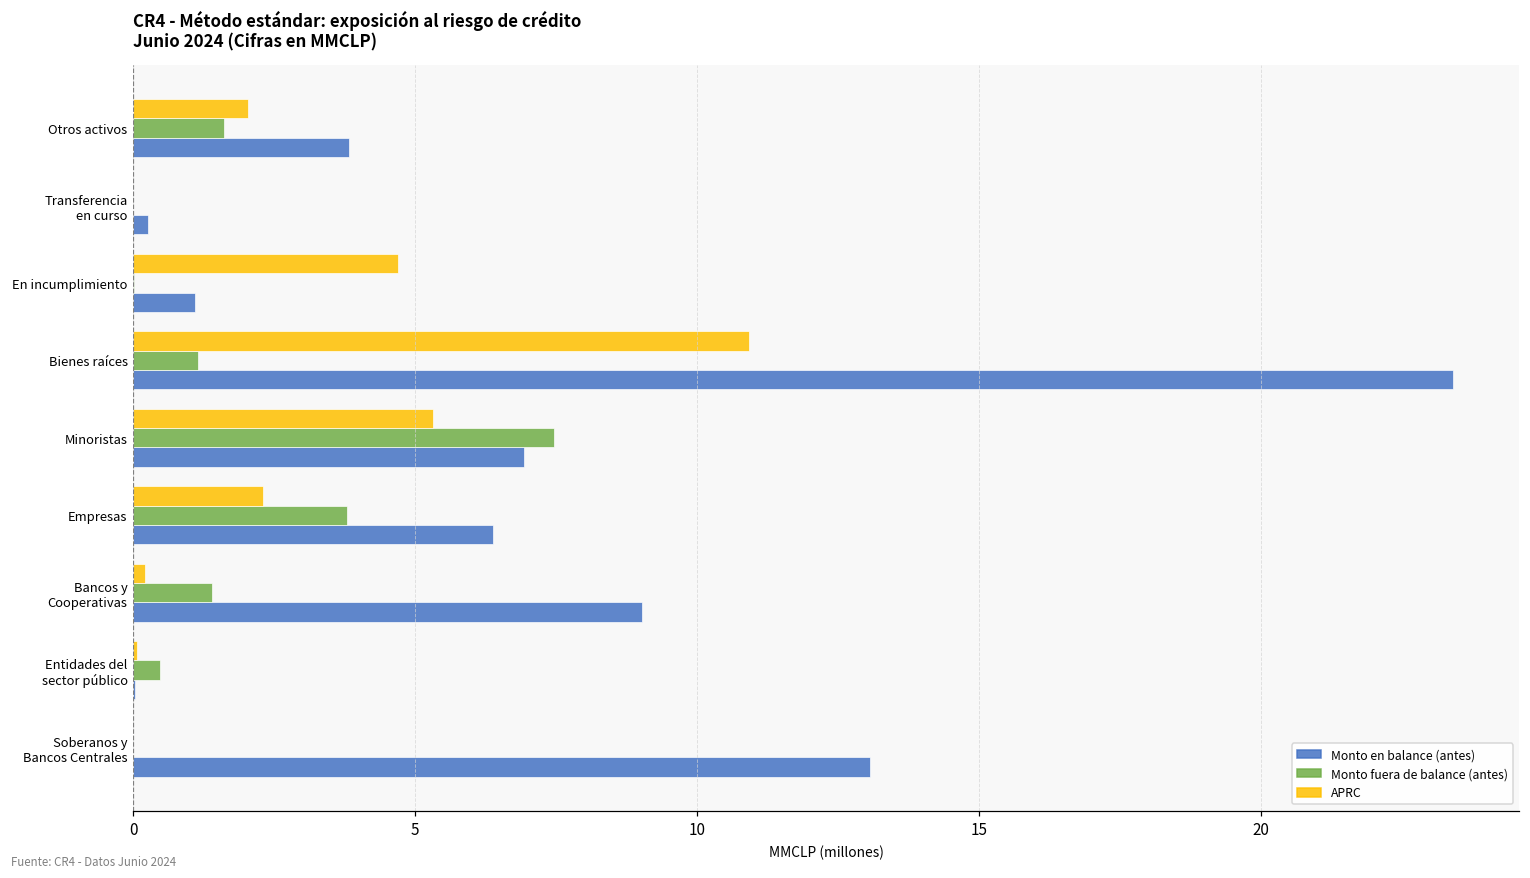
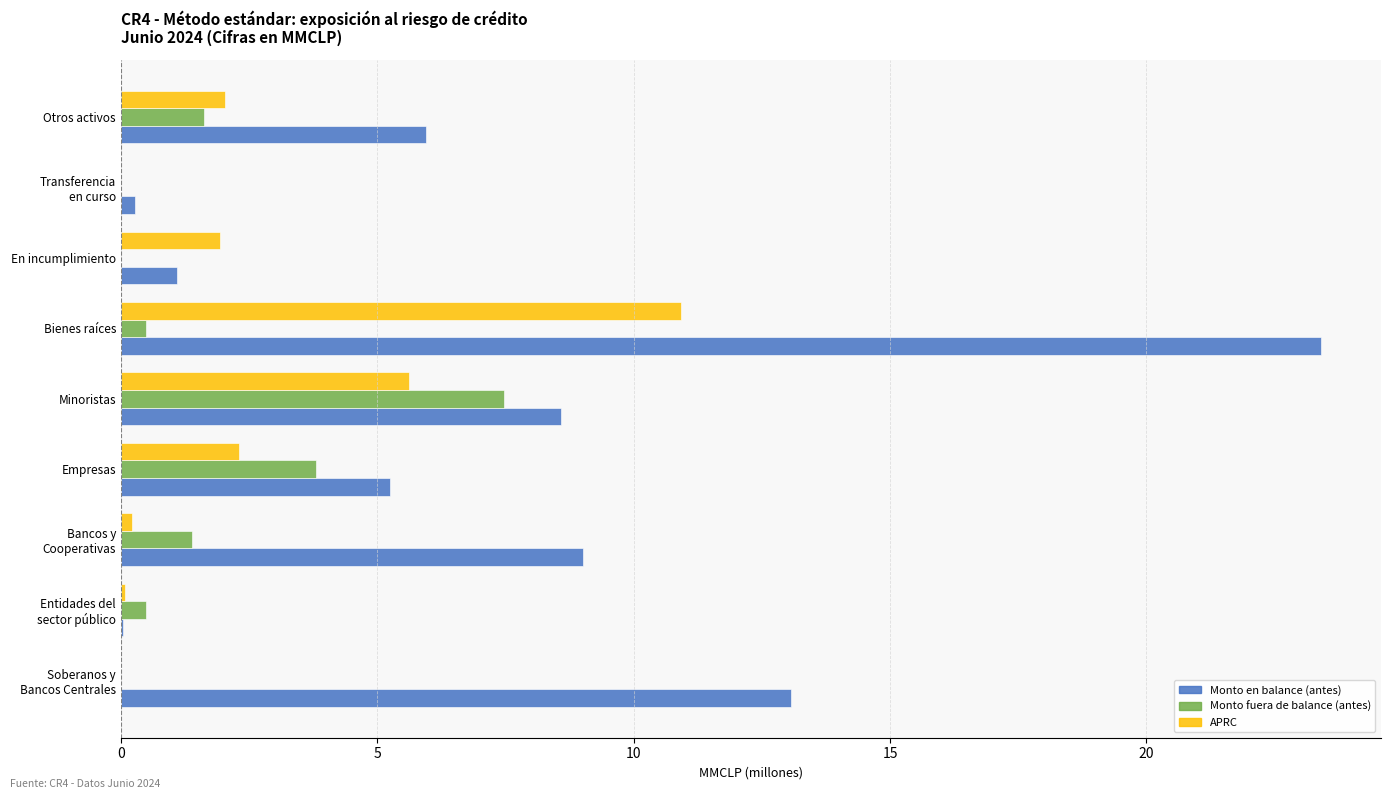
  {
    "Monto en balance (antes)": {
-     "Otros activos": 3.8,
+     "Otros activos": 6.0,
      "Transferencia en curso": 0.3,
      "En incumplimiento": 1.1,
      "Bienes raíces": 23.4,
-     "Minoristas": 6.9,
-     "Empresas": 6.4,
+     "Minoristas": 8.6,
+     "Empresas": 5.3,
      "Bancos y Cooperativas": 9.0,
      "Soberanos y Bancos Centrales": 13.1
    },
    "Monto fuera de balance (antes)": {
      "Otros activos": 1.6,
      "Transferencia en curso": 0.0,
-     "Bienes raíces": 1.2,
+     "Bienes raíces": 0.5,
      "Minoristas": 7.5,
      "Empresas": 3.8,
      "Bancos y Cooperativas": 1.4,
      "Entidades del sector público": 0.5,
      "Soberanos y Bancos Centrales": 0.0
    },
    "APRC": {
      "Otros activos": 2.0,
      "Transferencia en curso": 0.0,
-     "En incumplimiento": 4.7,
+     "En incumplimiento": 1.9,
      "Bienes raíces": 10.9,
-     "Minoristas": 5.3,
+     "Minoristas": 5.6,
      "Empresas": 2.3,
      "Bancos y Cooperativas": 0.2,
      "Entidades del sector público": 0.1
    }
  }
